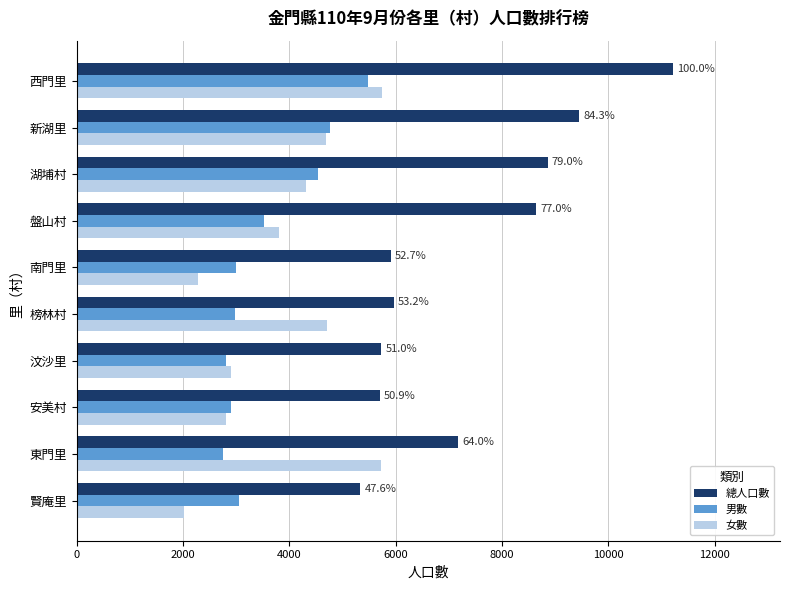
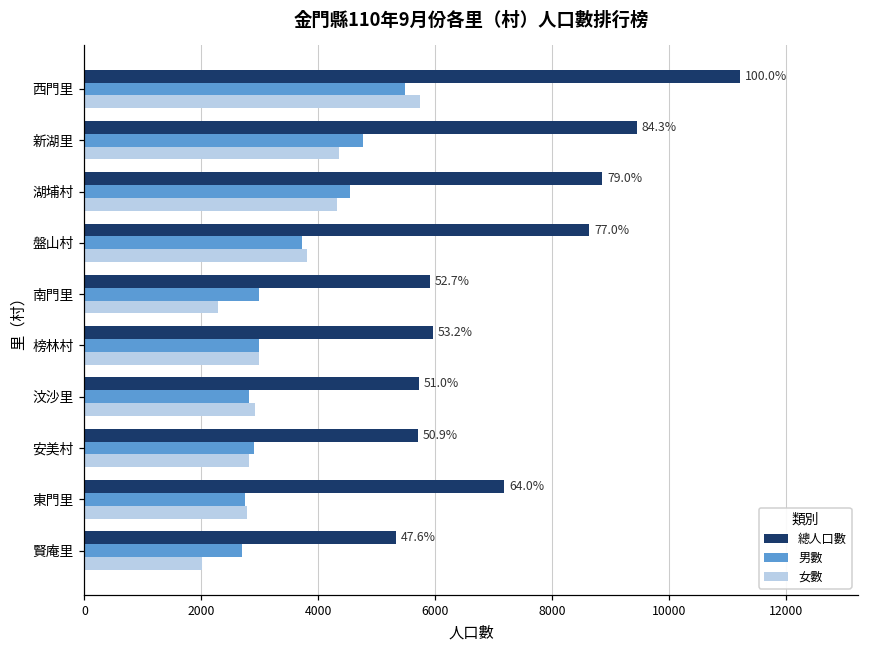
  {
    "男數": {
      "西門里": 5500,
      "新湖里": 4800,
      "湖埔村": 4500,
-     "盤山村": 3500,
+     "盤山村": 3700,
      "南門里": 3000,
      "榜林村": 3000,
      "汶沙里": 2800,
      "安美村": 2900,
      "東門里": 2800,
-     "賢庵里": 3000
+     "賢庵里": 2700
    },
    "女數": {
      "西門里": 5700,
-     "新湖里": 4700,
+     "新湖里": 4300,
      "湖埔村": 4300,
      "盤山村": 3800,
      "南門里": 2300,
-     "榜林村": 4700,
+     "榜林村": 3000,
      "汶沙里": 2900,
      "安美村": 2800,
-     "東門里": 5700,
+     "東門里": 2800,
      "賢庵里": 2000
    }
  }
